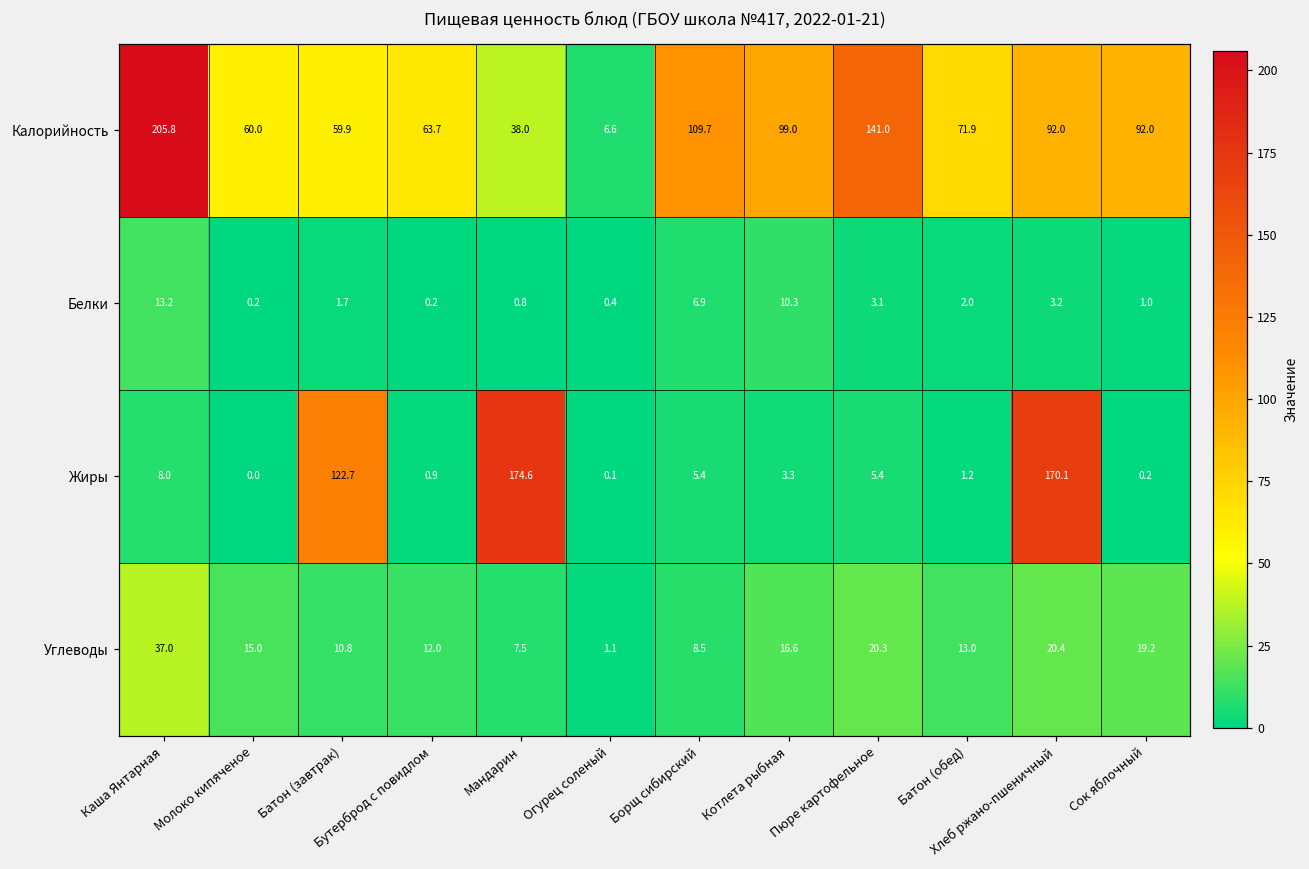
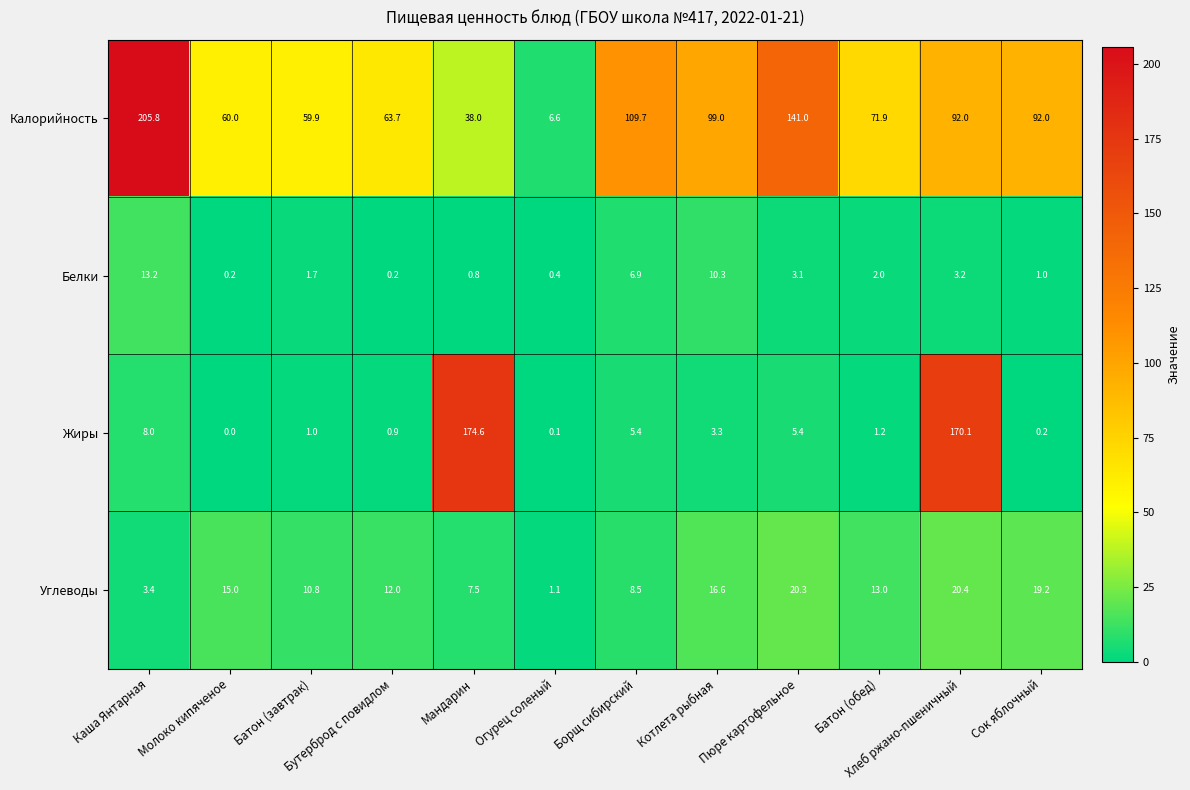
  {
    "Калорийность": {
      "Каша Янтарная": 205.8,
      "Молоко кипяченое": 60.0,
      "Батон (завтрак)": 59.9,
      "Бутерброд с повидлом": 63.7,
      "Мандарин": 38.0,
      "Огурец соленый": 6.6,
      "Борщ сибирский": 109.7,
      "Котлета рыбная": 99.0,
      "Пюре картофельное": 141.0,
      "Батон (обед)": 71.9,
      "Хлеб ржано-пшеничный": 92.0,
      "Сок яблочный": 92.0
    },
    "Белки": {
      "Каша Янтарная": 13.2,
      "Молоко кипяченое": 0.2,
      "Батон (завтрак)": 1.7,
      "Бутерброд с повидлом": 0.2,
      "Мандарин": 0.8,
      "Огурец соленый": 0.4,
      "Борщ сибирский": 6.9,
      "Котлета рыбная": 10.3,
      "Пюре картофельное": 3.1,
      "Батон (обед)": 2.0,
      "Хлеб ржано-пшеничный": 3.2,
      "Сок яблочный": 1.0
    },
    "Жиры": {
      "Каша Янтарная": 8.0,
      "Молоко кипяченое": 0.0,
-     "Батон (завтрак)": 122.7,
+     "Батон (завтрак)": 1.0,
      "Бутерброд с повидлом": 0.9,
      "Мандарин": 174.6,
      "Огурец соленый": 0.1,
      "Борщ сибирский": 5.4,
      "Котлета рыбная": 3.3,
      "Пюре картофельное": 5.4,
      "Батон (обед)": 1.2,
      "Хлеб ржано-пшеничный": 170.1,
      "Сок яблочный": 0.2
    },
    "Углеводы": {
-     "Каша Янтарная": 37.0,
+     "Каша Янтарная": 3.4,
      "Молоко кипяченое": 15.0,
      "Батон (завтрак)": 10.8,
      "Бутерброд с повидлом": 12.0,
      "Мандарин": 7.5,
      "Огурец соленый": 1.1,
      "Борщ сибирский": 8.5,
      "Котлета рыбная": 16.6,
      "Пюре картофельное": 20.3,
      "Батон (обед)": 13.0,
      "Хлеб ржано-пшеничный": 20.4,
      "Сок яблочный": 19.2
    }
  }
